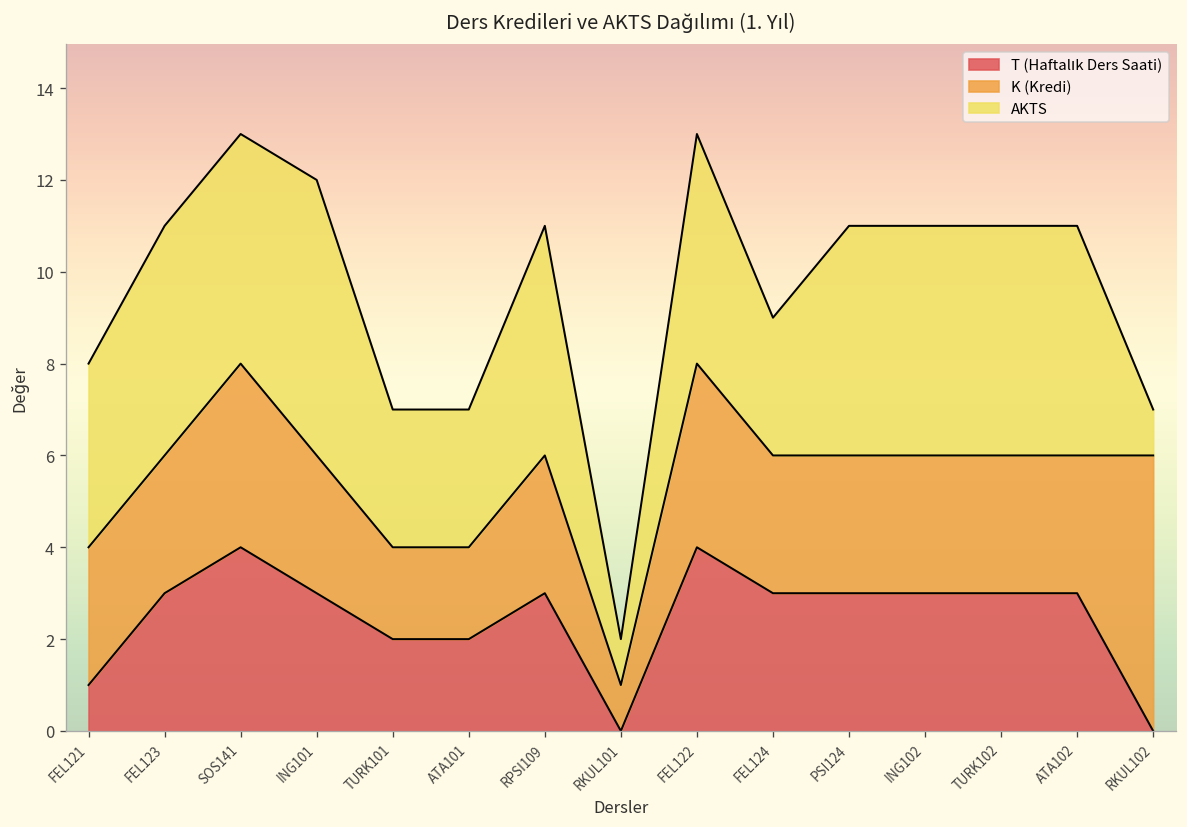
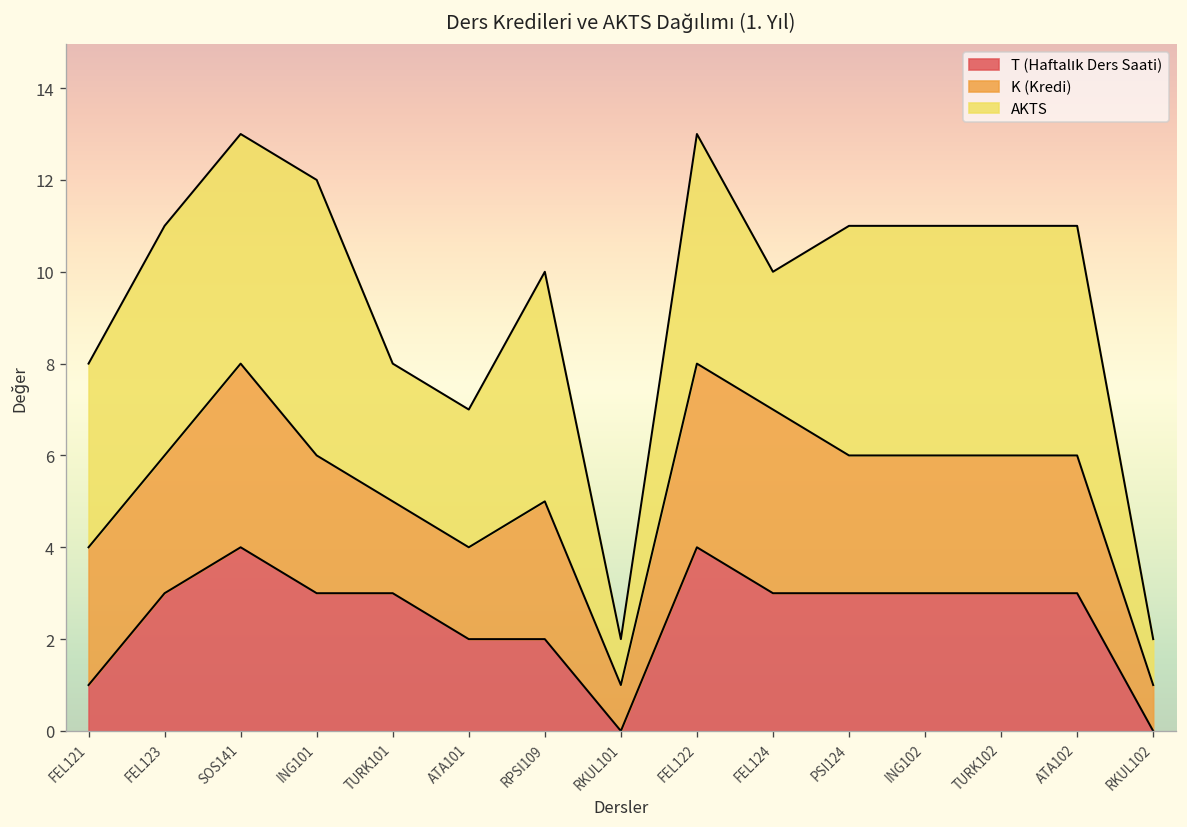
  {
    "T (Haftalık Ders Saati)": {
      "FEL121": 1,
      "FEL123": 3,
      "SOS141": 4,
      "ING101": 3,
-     "TURK101": 2,
+     "TURK101": 3,
      "ATA101": 2,
-     "RPSI109": 3,
+     "RPSI109": 2,
      "RKUL101": 0,
      "FEL122": 4,
      "FEL124": 3,
      "PSI124": 3,
      "ING102": 3,
      "TURK102": 3,
      "ATA102": 3,
      "RKUL102": 0
    },
    "K (Kredi)": {
      "FEL121": 3,
      "FEL123": 3,
      "SOS141": 4,
      "ING101": 3,
      "TURK101": 2,
      "ATA101": 2,
      "RPSI109": 3,
      "RKUL101": 1,
      "FEL122": 4,
-     "FEL124": 3,
+     "FEL124": 4,
      "PSI124": 3,
      "ING102": 3,
      "TURK102": 3,
      "ATA102": 3,
-     "RKUL102": 6
+     "RKUL102": 1
    },
    "AKTS": {
      "FEL121": 4,
      "FEL123": 5,
      "SOS141": 5,
      "ING101": 6,
      "TURK101": 3,
      "ATA101": 3,
      "RPSI109": 5,
      "RKUL101": 1,
      "FEL122": 5,
      "FEL124": 3,
      "PSI124": 5,
      "ING102": 5,
      "TURK102": 5,
      "ATA102": 5,
      "RKUL102": 1
    }
  }
